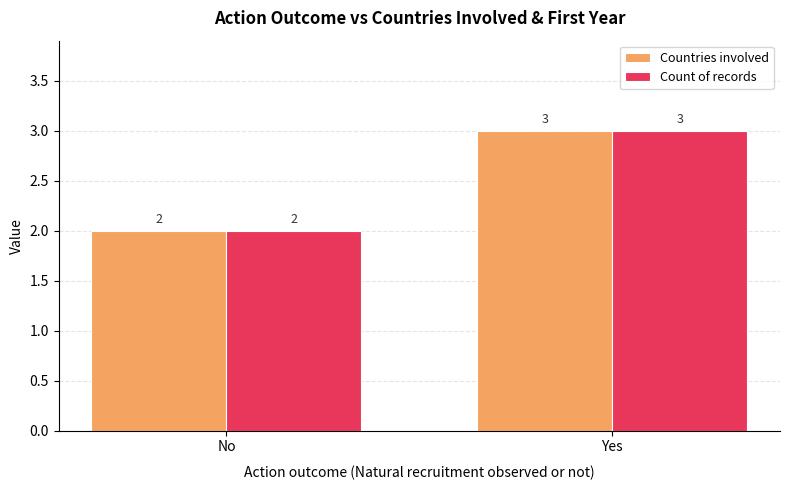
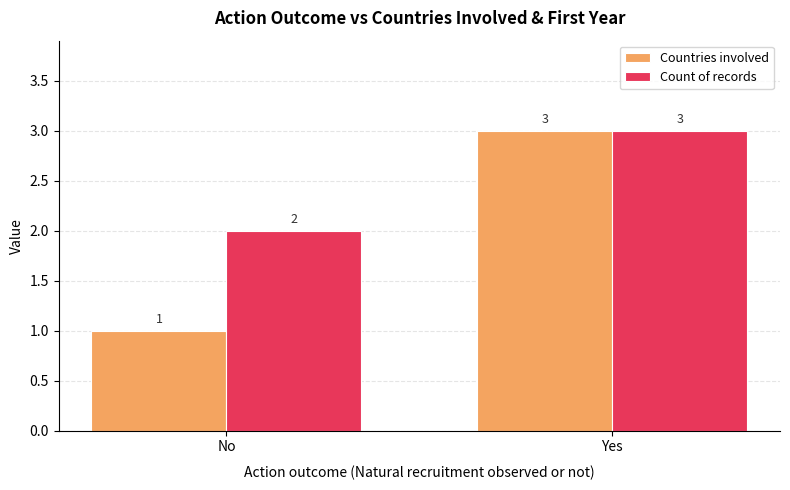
  {
    "Countries involved": {
-     "No": 2,
+     "No": 1,
      "Yes": 3
    },
    "Count of records": {
      "No": 2,
      "Yes": 3
    }
  }
